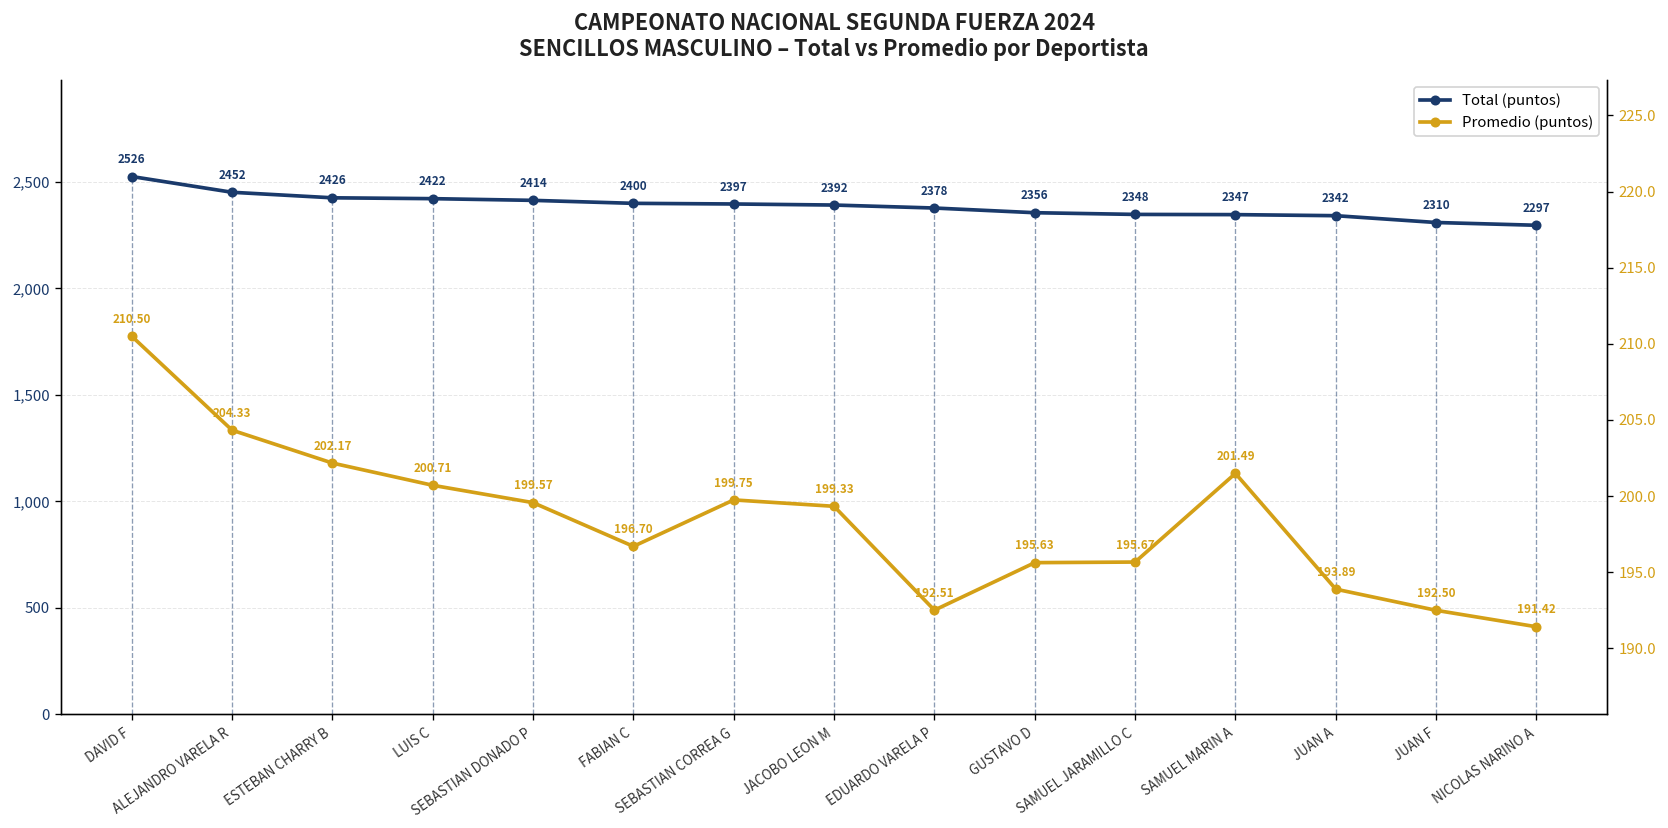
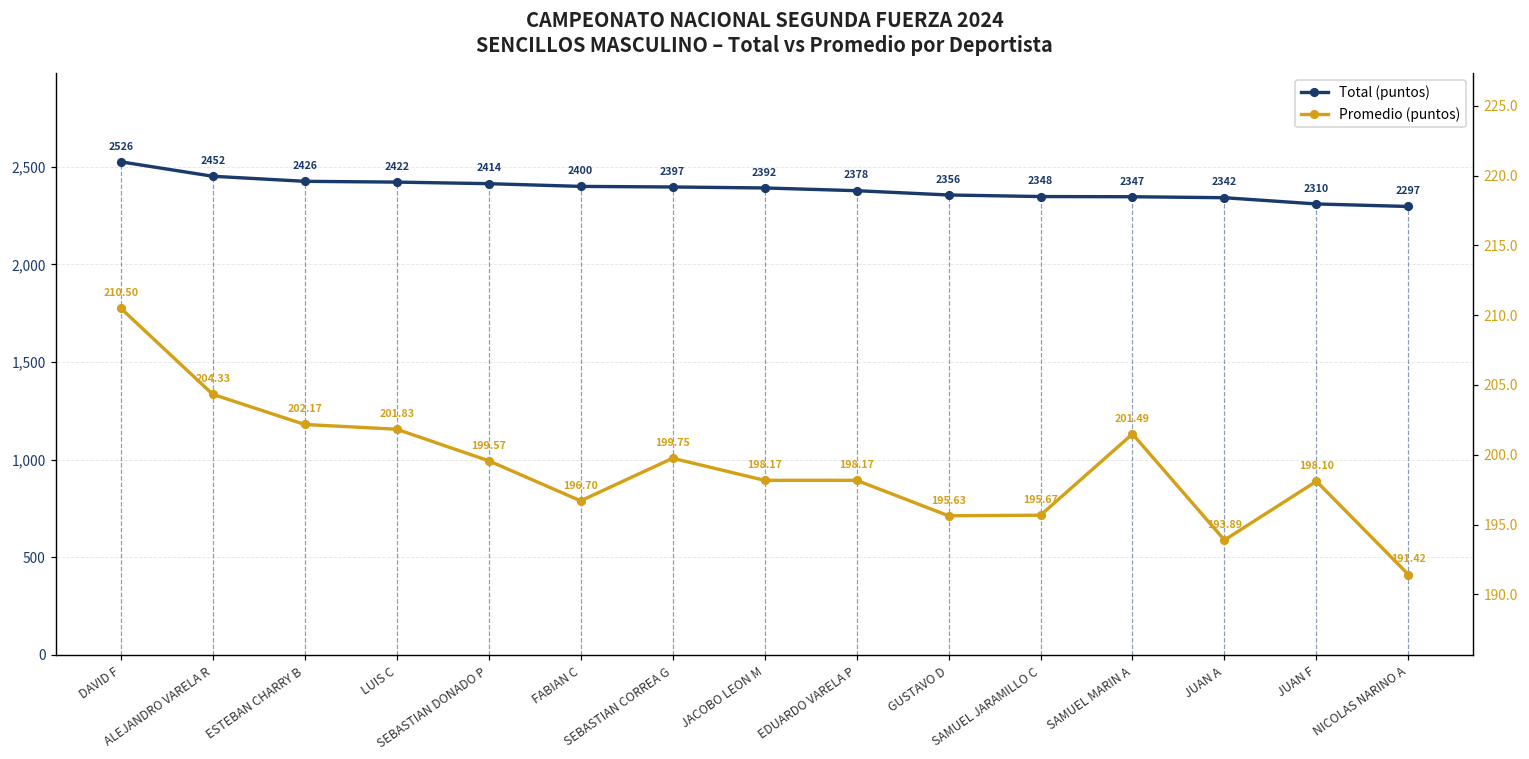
  {
    "Promedio (puntos)": {
      "DAVID F": 210.50,
      "ALEJANDRO VARELA R": 204.33,
      "ESTEBAN CHARRY B": 202.17,
-     "LUIS C": 200.71,
+     "LUIS C": 201.83,
      "SEBASTIAN DONADO P": 199.57,
      "FABIAN C": 196.70,
      "SEBASTIAN CORREA G": 199.75,
-     "JACOBO LEON M": 199.33,
-     "EDUARDO VARELA P": 192.51,
+     "JACOBO LEON M": 198.17,
+     "EDUARDO VARELA P": 198.17,
      "GUSTAVO D": 195.63,
      "SAMUEL JARAMILLO C": 195.67,
      "SAMUEL MARIN A": 201.49,
      "JUAN A": 193.89,
-     "JUAN F": 192.50,
+     "JUAN F": 198.10,
      "NICOLAS NARINO A": 191.42
    }
  }
